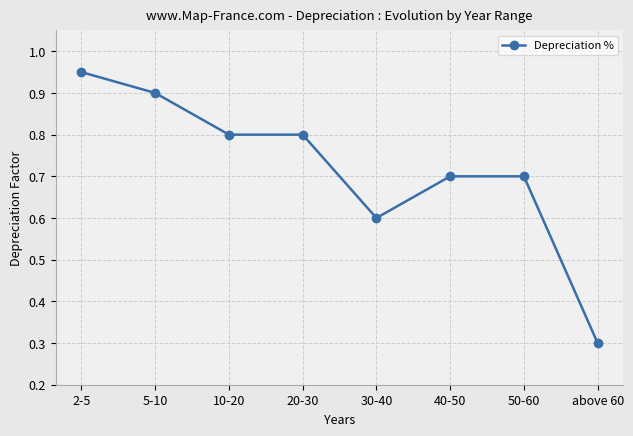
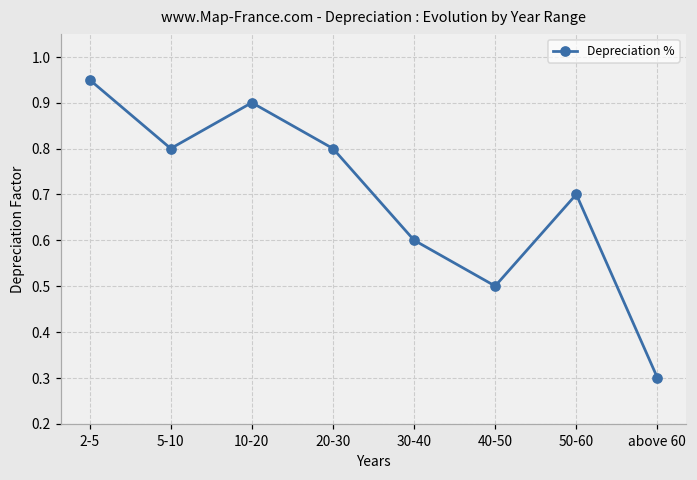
  {
    "2-5": 0.95,
-   "5-10": 0.9,
-   "10-20": 0.8,
+   "5-10": 0.8,
+   "10-20": 0.9,
    "20-30": 0.8,
    "30-40": 0.6,
-   "40-50": 0.7,
+   "40-50": 0.5,
    "50-60": 0.7,
    "above 60": 0.3
  }
